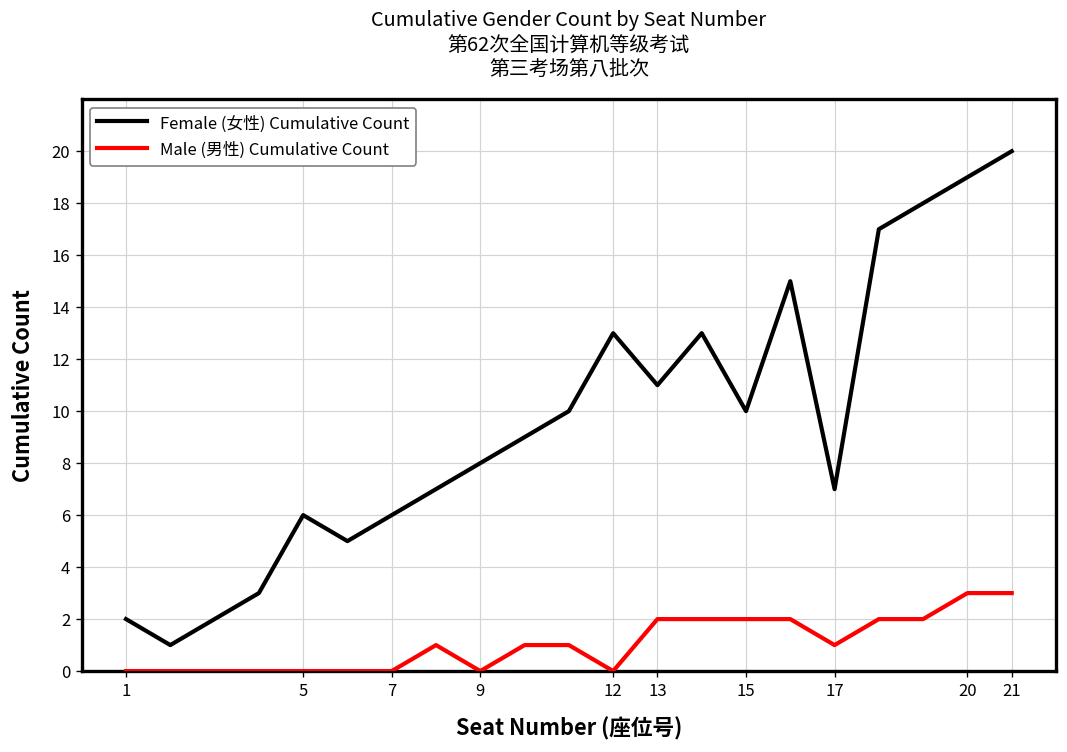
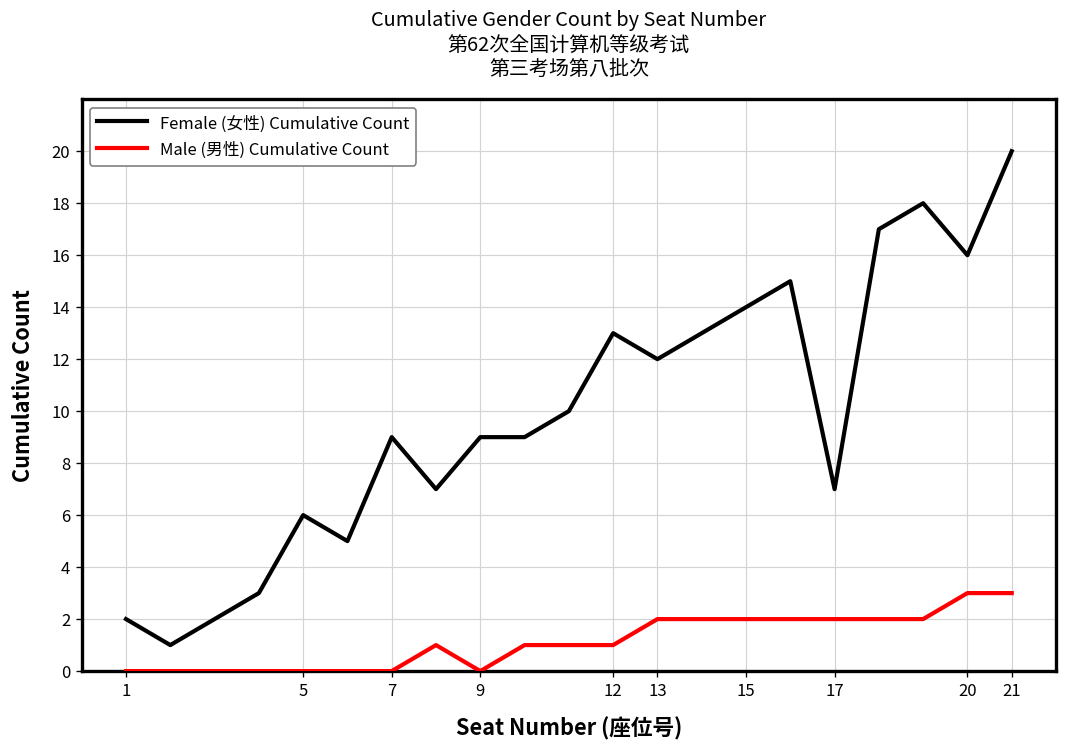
  {
    "Female (女性) Cumulative Count": {
      "1": 2,
      "5": 6,
-     "7": 6,
-     "9": 8,
+     "7": 9,
+     "9": 9,
      "12": 13,
-     "13": 11,
-     "15": 10,
+     "13": 12,
+     "15": 14,
      "17": 7,
-     "20": 19,
+     "20": 16,
      "21": 20
    },
    "Male (男性) Cumulative Count": {
      "1": 0,
      "5": 0,
      "7": 0,
      "9": 0,
-     "12": 0,
+     "12": 1,
      "13": 2,
      "15": 2,
-     "17": 1,
+     "17": 2,
      "20": 3,
      "21": 3
    }
  }
